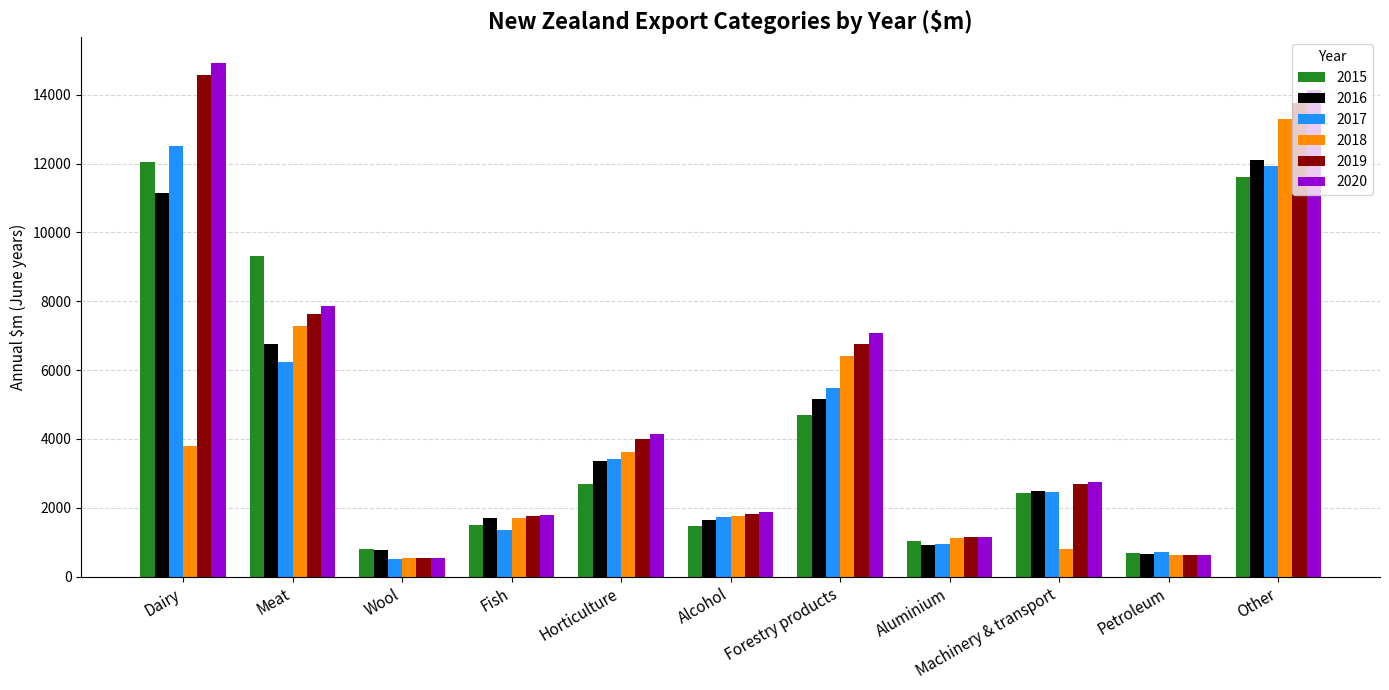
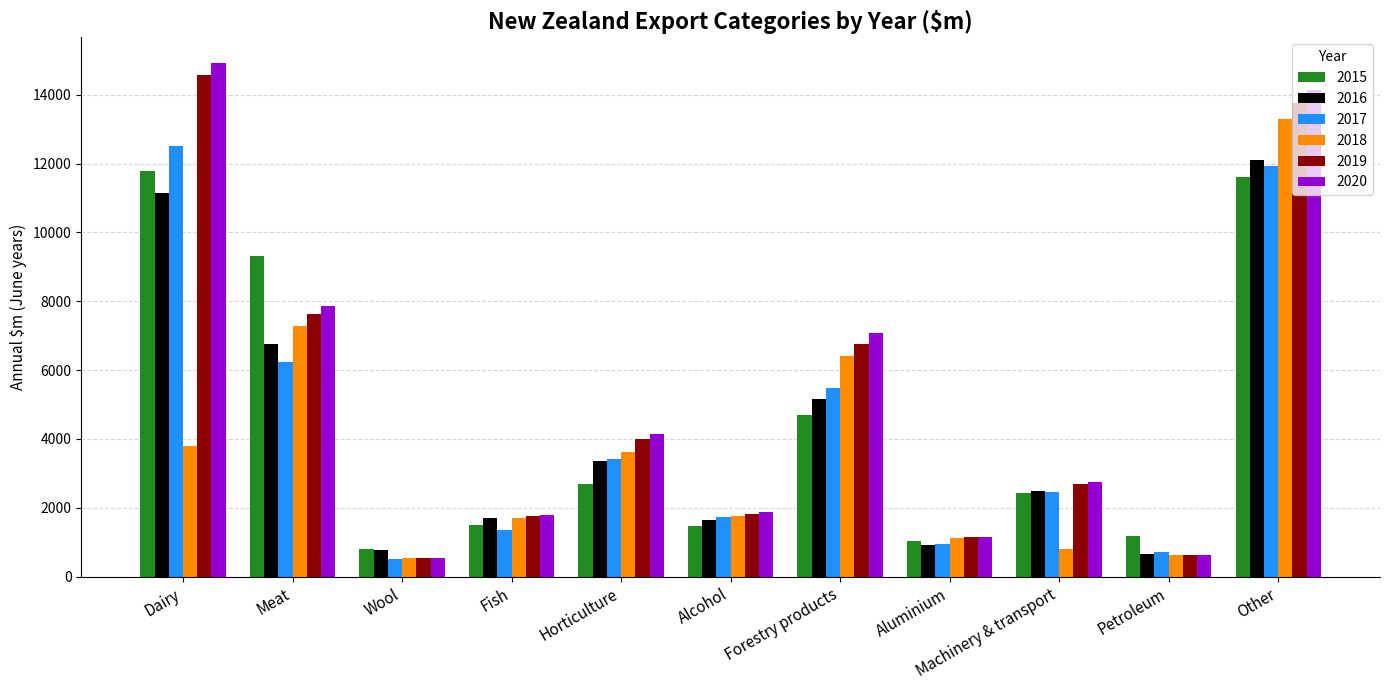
  {
    "2015": {
-     "Dairy": 12000,
+     "Dairy": 11800,
      "Meat": 9300,
      "Wool": 800,
      "Fish": 1500,
      "Horticulture": 2700,
      "Alcohol": 1500,
      "Forestry products": 4700,
      "Aluminium": 1000,
      "Machinery & transport": 2400,
-     "Petroleum": 700,
+     "Petroleum": 1200,
      "Other": 11600
    },
    "2016": {
      "Dairy": 11200,
      "Meat": 6800,
      "Wool": 800,
      "Fish": 1700,
      "Horticulture": 3400,
      "Alcohol": 1600,
      "Forestry products": 5200,
      "Aluminium": 900,
      "Machinery & transport": 2500,
      "Petroleum": 700,
      "Other": 12100
    },
    "2017": {
      "Dairy": 12500,
      "Meat": 6200,
      "Wool": 500,
      "Fish": 1300,
      "Horticulture": 3400,
      "Alcohol": 1700,
      "Forestry products": 5500,
      "Aluminium": 1000,
      "Machinery & transport": 2500,
      "Petroleum": 700,
      "Other": 11900
    },
    "2018": {
      "Dairy": 3800,
      "Meat": 7300,
      "Wool": 500,
      "Fish": 1700,
      "Horticulture": 3600,
      "Alcohol": 1800,
      "Forestry products": 6400,
      "Aluminium": 1100,
      "Machinery & transport": 800,
      "Petroleum": 600,
      "Other": 13300
    },
    "2019": {
      "Dairy": 14600,
      "Meat": 7600,
      "Wool": 500,
      "Fish": 1800,
      "Horticulture": 4000,
      "Alcohol": 1800,
      "Forestry products": 6800,
      "Aluminium": 1200,
      "Machinery & transport": 2700,
      "Petroleum": 600
    },
    "2020": {
      "Dairy": 14900,
      "Meat": 7900,
      "Wool": 500,
      "Fish": 1800,
      "Horticulture": 4100,
      "Alcohol": 1900,
      "Forestry products": 7100,
      "Aluminium": 1200,
      "Machinery & transport": 2800,
      "Petroleum": 600
    }
  }
